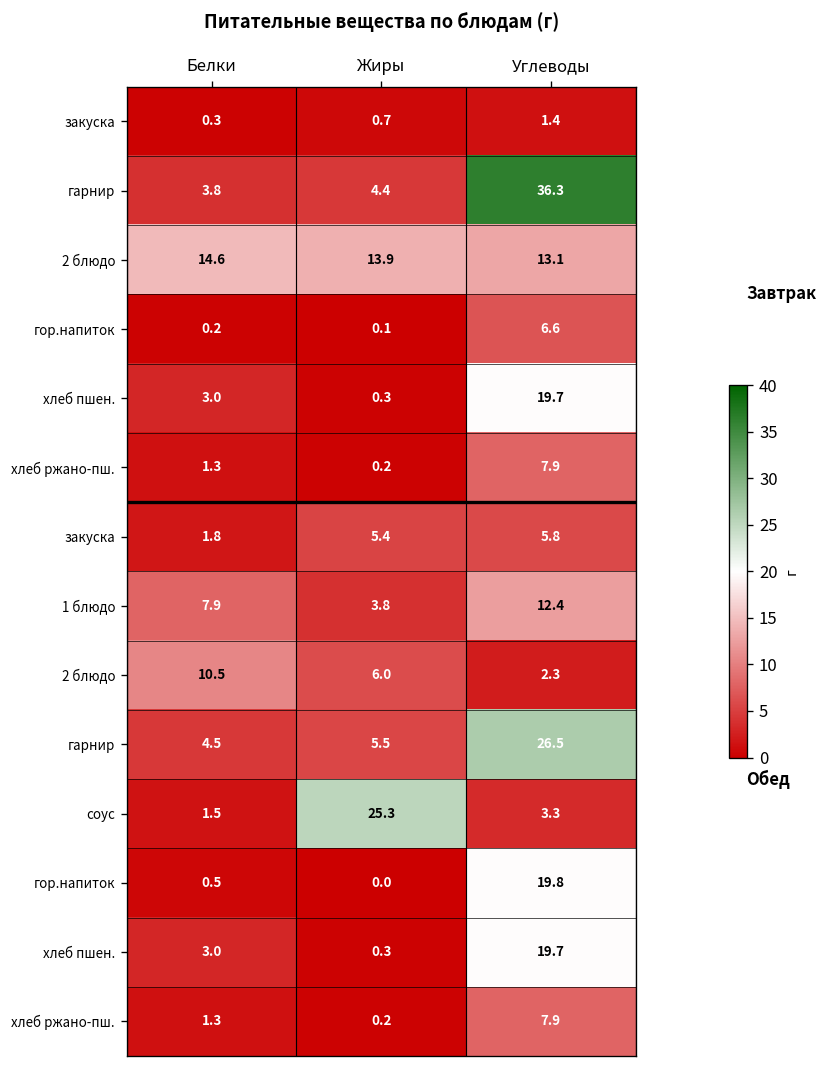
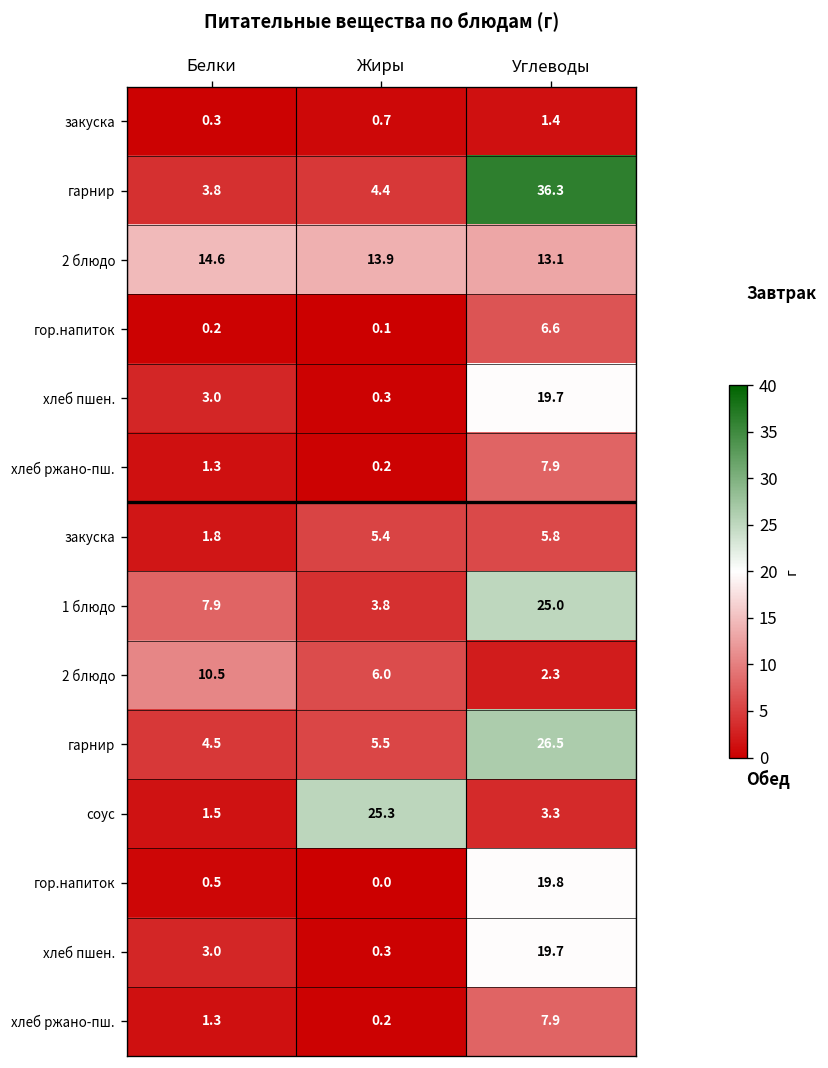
  {
    "1 блюдо": {
      "Белки": 7.9,
      "Жиры": 3.8,
-     "Углеводы": 12.4
+     "Углеводы": 25.0
    },
    "соус": {
      "Белки": 1.5,
      "Жиры": 25.3,
      "Углеводы": 3.3
    }
  }
